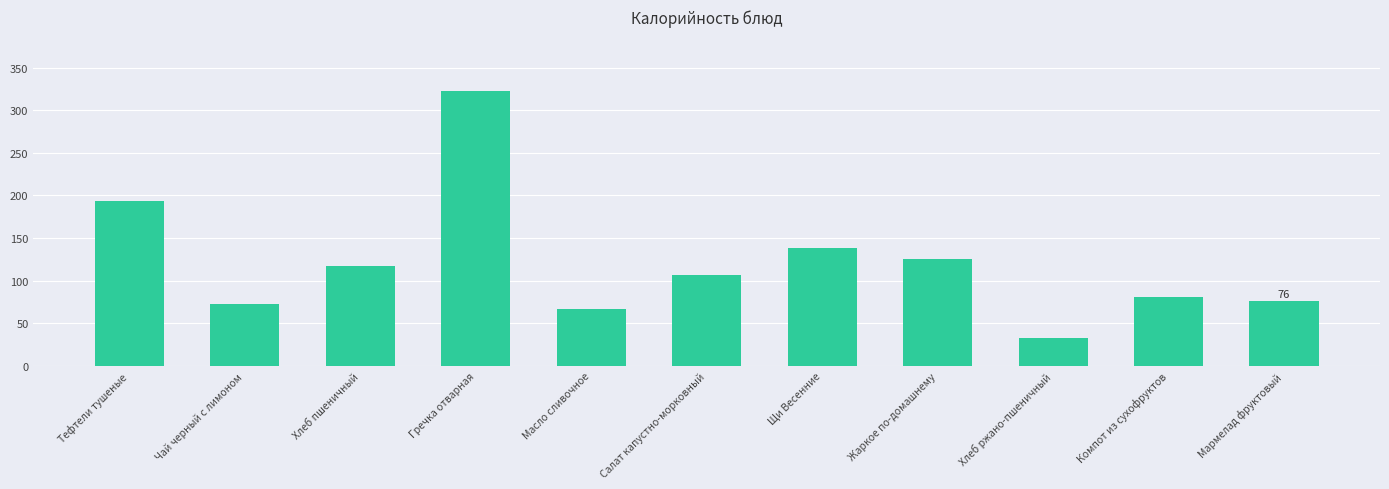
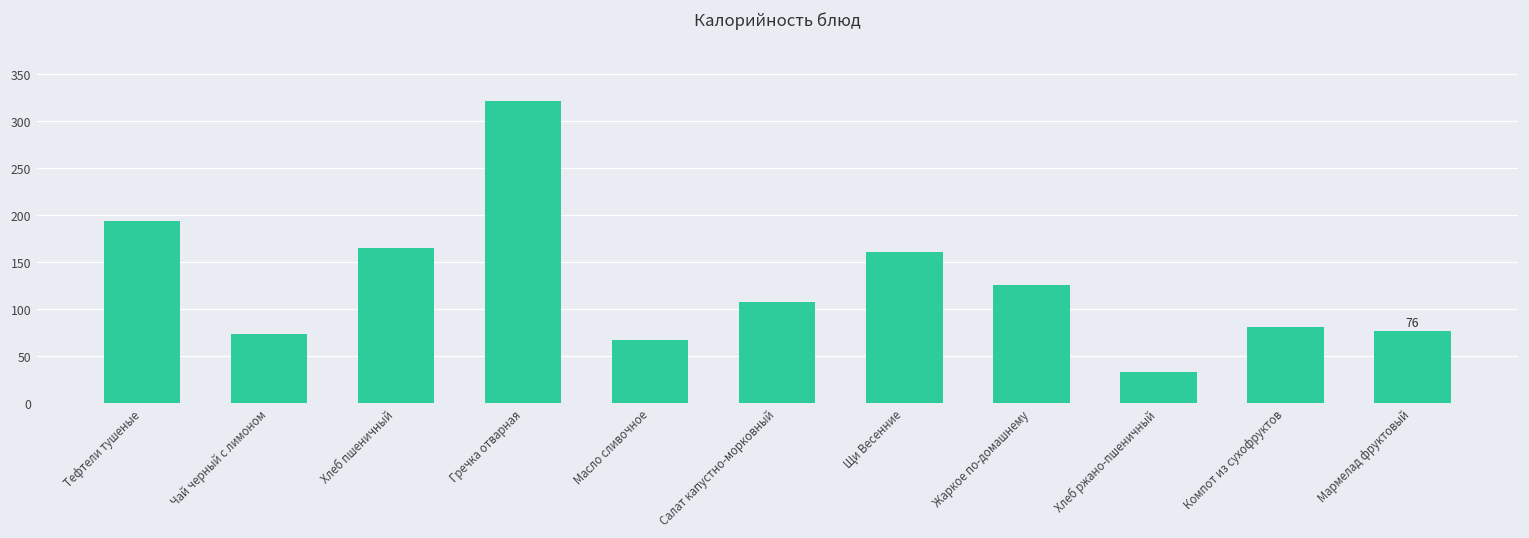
  {
    "Тефтели тушеные": 190,
    "Чай черный с лимоном": 70,
-   "Хлеб пшеничный": 120,
+   "Хлеб пшеничный": 170,
    "Гречка отварная": 320,
    "Масло сливочное": 70,
    "Салат капустно-морковный": 110,
-   "Щи Весенние": 140,
+   "Щи Весенние": 160,
    "Жаркое по-домашнему": 130,
    "Хлеб ржано-пшеничный": 30,
    "Компот из сухофруктов": 80
  }
